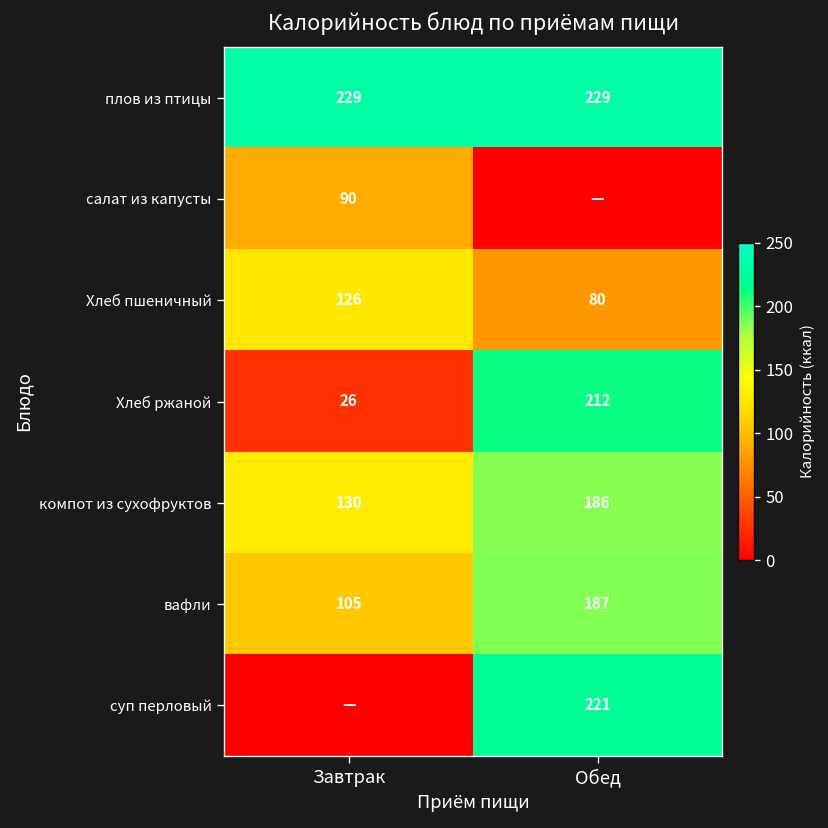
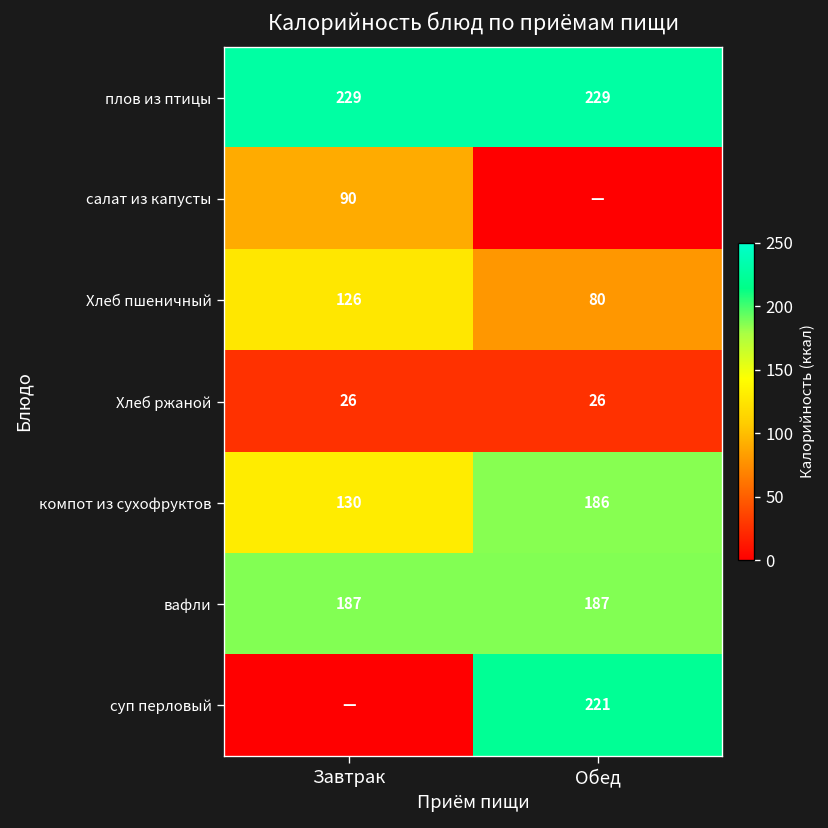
  {
    "плов из птицы": {
      "Завтрак": 229,
      "Обед": 229
    },
    "салат из капусты": {
      "Завтрак": 90
    },
    "Хлеб пшеничный": {
      "Завтрак": 126,
      "Обед": 80
    },
    "Хлеб ржаной": {
      "Завтрак": 26,
-     "Обед": 212
+     "Обед": 26
    },
    "компот из сухофруктов": {
      "Завтрак": 130,
      "Обед": 186
    },
    "вафли": {
-     "Завтрак": 105,
+     "Завтрак": 187,
      "Обед": 187
    },
    "суп перловый": {
      "Обед": 221
    }
  }
